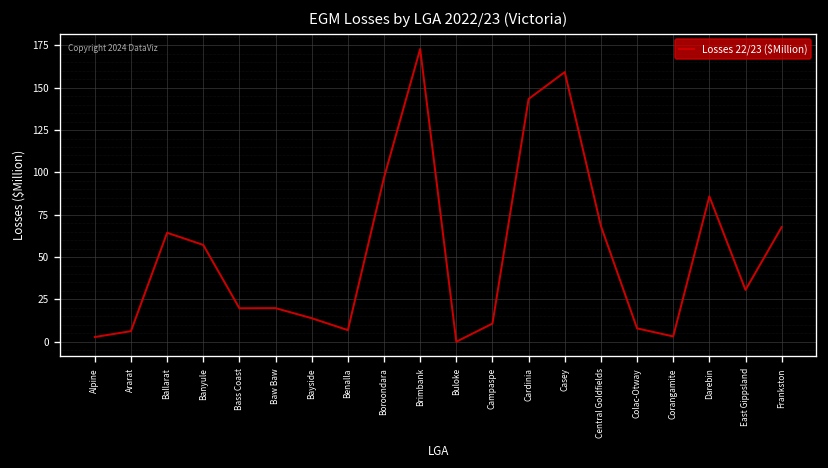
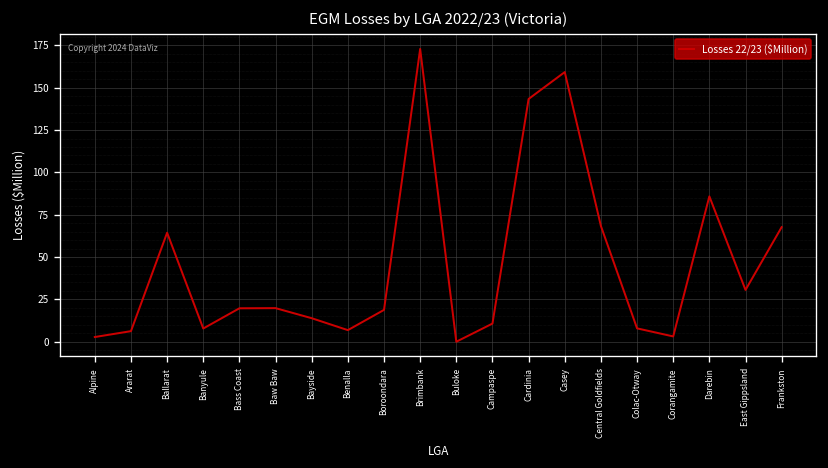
  {
    "Alpine": 3,
    "Ararat": 6,
    "Ballarat": 64,
-   "Banyule": 57,
+   "Banyule": 8,
    "Bass Coast": 20,
    "Baw Baw": 20,
    "Bayside": 14,
    "Benalla": 7,
-   "Boroondara": 97,
+   "Boroondara": 19,
    "Brimbank": 173,
    "Buloke": 0,
    "Campaspe": 11,
    "Cardinia": 143,
    "Casey": 159,
    "Central Goldfields": 68,
    "Colac-Otway": 8,
    "Corangamite": 3,
    "Darebin": 86,
    "East Gippsland": 31,
    "Frankston": 68
  }
